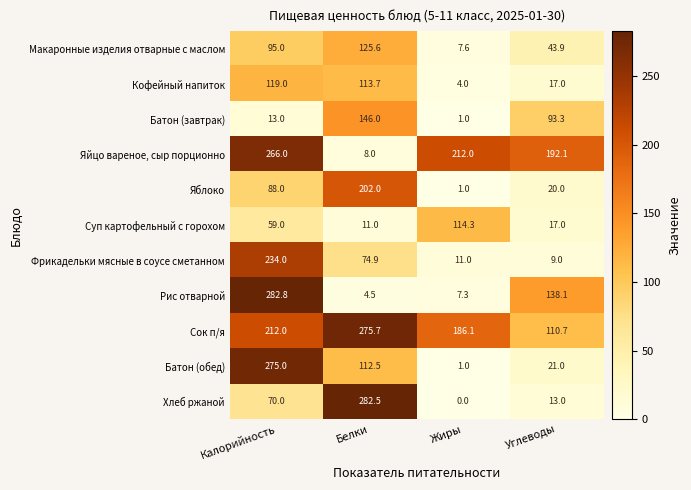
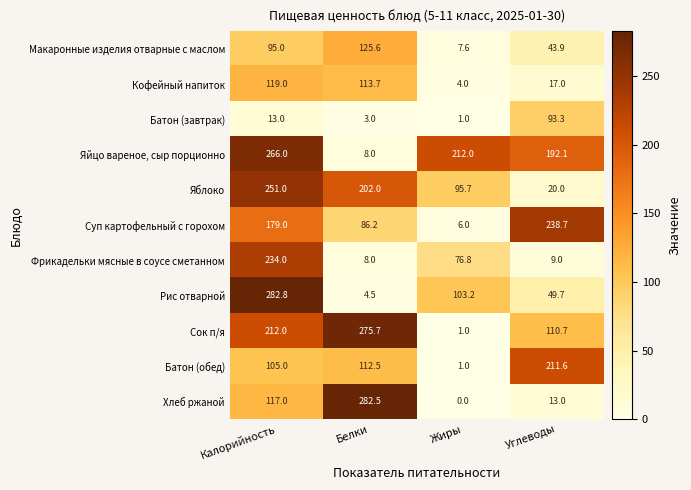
  {
    "Макаронные изделия отварные с маслом": {
      "Калорийность": 95.0,
      "Белки": 125.6,
      "Жиры": 7.6,
      "Углеводы": 43.9
    },
    "Кофейный напиток": {
      "Калорийность": 119.0,
      "Белки": 113.7,
      "Жиры": 4.0,
      "Углеводы": 17.0
    },
    "Батон (завтрак)": {
      "Калорийность": 13.0,
-     "Белки": 146.0,
+     "Белки": 3.0,
      "Жиры": 1.0,
      "Углеводы": 93.3
    },
    "Яйцо вареное, сыр порционно": {
      "Калорийность": 266.0,
      "Белки": 8.0,
      "Жиры": 212.0,
      "Углеводы": 192.1
    },
    "Яблоко": {
-     "Калорийность": 88.0,
+     "Калорийность": 251.0,
      "Белки": 202.0,
-     "Жиры": 1.0,
+     "Жиры": 95.7,
      "Углеводы": 20.0
    },
    "Суп картофельный с горохом": {
-     "Калорийность": 59.0,
-     "Белки": 11.0,
-     "Жиры": 114.3,
-     "Углеводы": 17.0
+     "Калорийность": 179.0,
+     "Белки": 86.2,
+     "Жиры": 6.0,
+     "Углеводы": 238.7
    },
    "Фрикадельки мясные в соусе сметанном": {
      "Калорийность": 234.0,
-     "Белки": 74.9,
-     "Жиры": 11.0,
+     "Белки": 8.0,
+     "Жиры": 76.8,
      "Углеводы": 9.0
    },
    "Рис отварной": {
      "Калорийность": 282.8,
      "Белки": 4.5,
-     "Жиры": 7.3,
-     "Углеводы": 138.1
+     "Жиры": 103.2,
+     "Углеводы": 49.7
    },
    "Сок п/я": {
      "Калорийность": 212.0,
      "Белки": 275.7,
-     "Жиры": 186.1,
+     "Жиры": 1.0,
      "Углеводы": 110.7
    },
    "Батон (обед)": {
-     "Калорийность": 275.0,
+     "Калорийность": 105.0,
      "Белки": 112.5,
      "Жиры": 1.0,
-     "Углеводы": 21.0
+     "Углеводы": 211.6
    },
    "Хлеб ржаной": {
-     "Калорийность": 70.0,
+     "Калорийность": 117.0,
      "Белки": 282.5,
      "Жиры": 0.0,
      "Углеводы": 13.0
    }
  }
